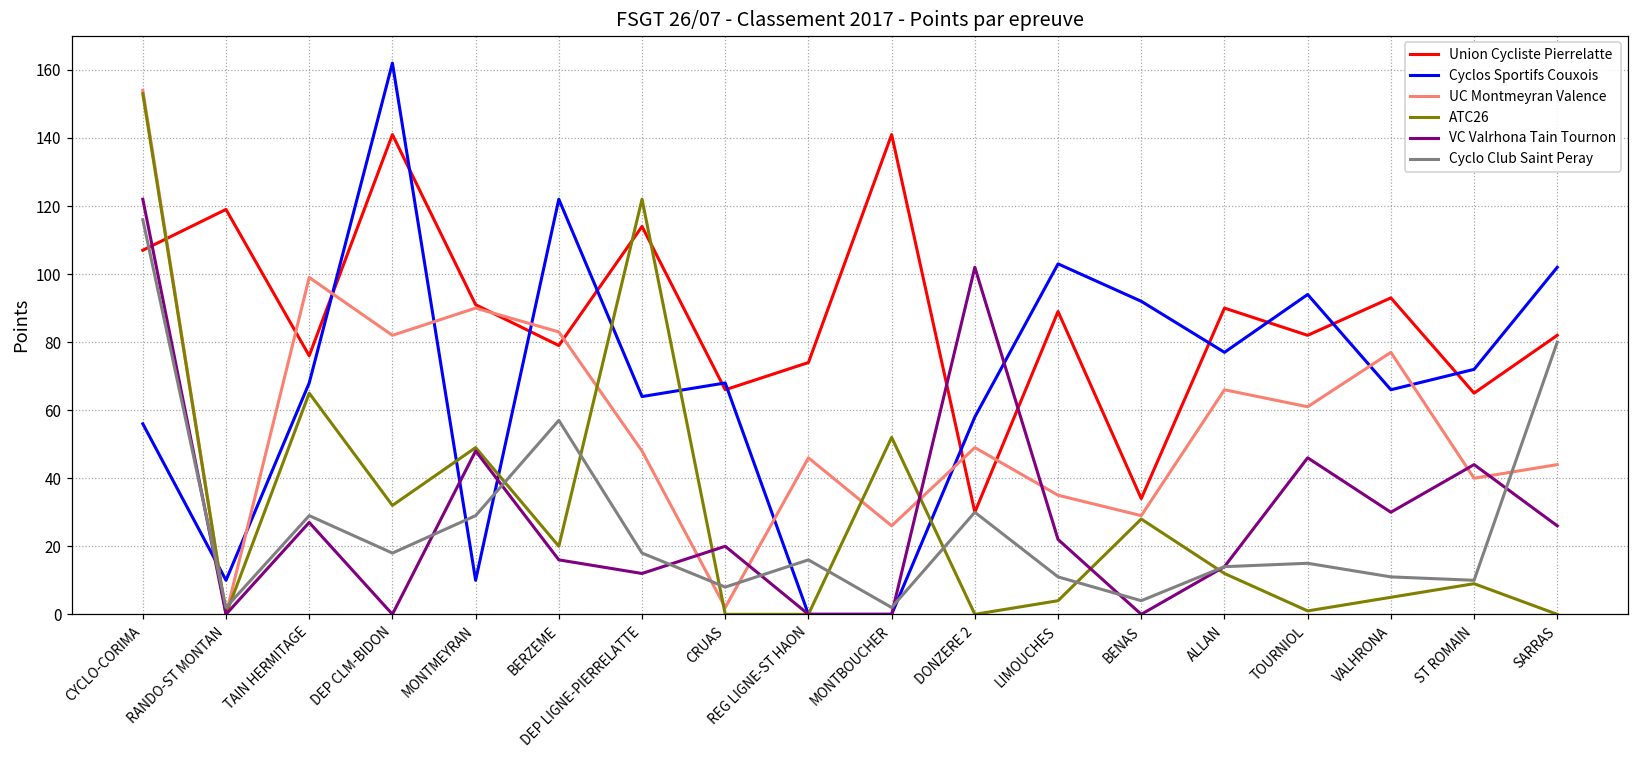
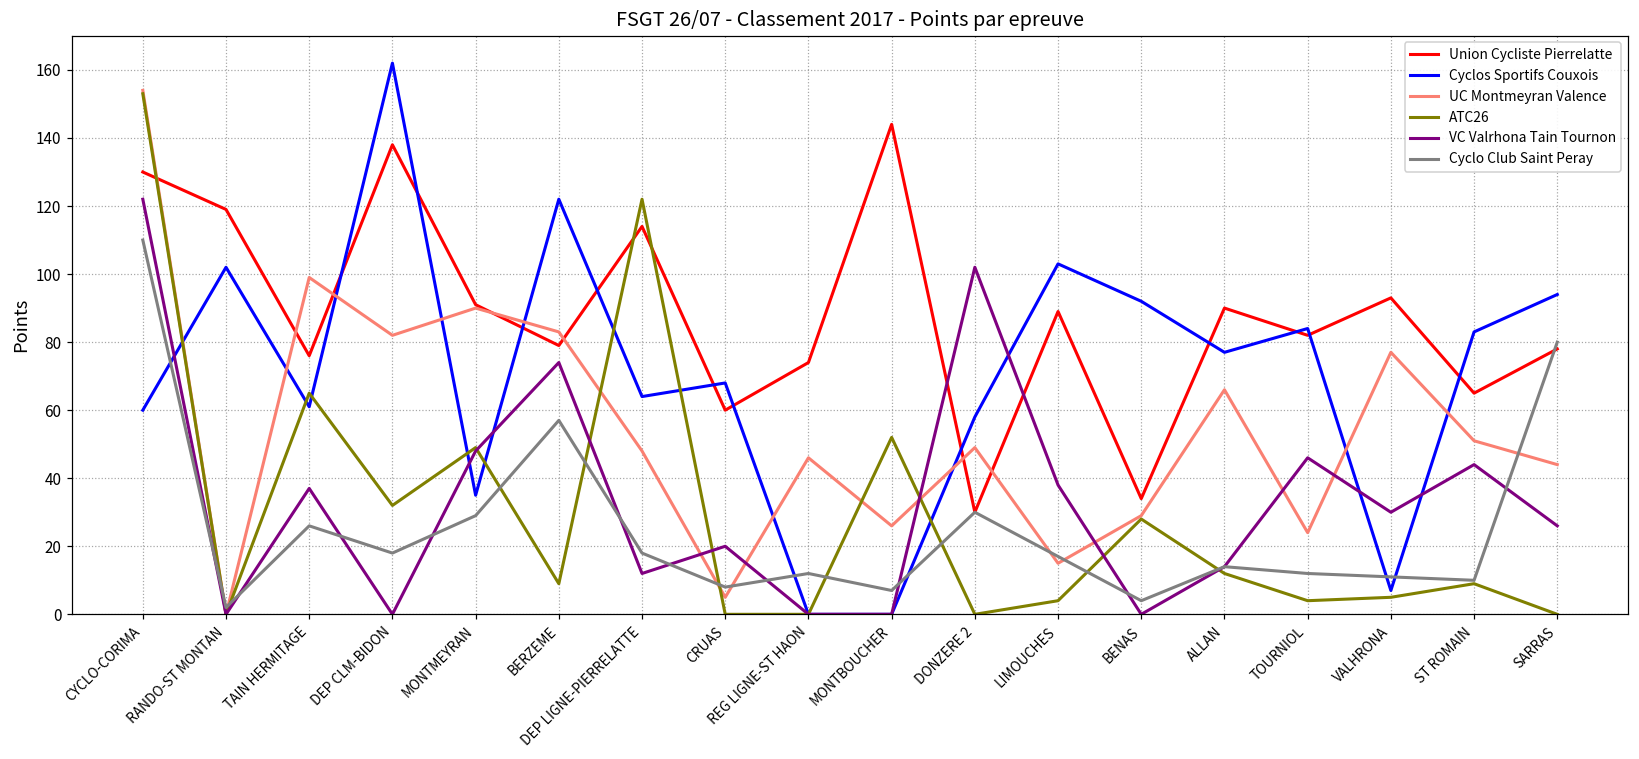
  {
    "Union Cycliste Pierrelatte": {
-     "CYCLO-CORIMA": 107,
+     "CYCLO-CORIMA": 130,
      "RANDO-ST MONTAN": 119,
      "TAIN HERMITAGE": 76,
-     "DEP CLM-BIDON": 141,
+     "DEP CLM-BIDON": 138,
      "MONTMEYRAN": 91,
      "BERZEME": 79,
      "DEP LIGNE-PIERRELATTE": 114,
-     "CRUAS": 66,
+     "CRUAS": 60,
      "REG LIGNE-ST HAON": 74,
-     "MONTBOUCHER": 141,
+     "MONTBOUCHER": 144,
      "LIMOUCHES": 89,
      "BENAS": 34,
      "ALLAN": 90,
      "TOURNIOL": 82,
      "VALHRONA": 93,
      "ST ROMAIN": 65,
-     "SARRAS": 82
+     "SARRAS": 78
    },
    "Cyclos Sportifs Couxois": {
-     "CYCLO-CORIMA": 56,
-     "RANDO-ST MONTAN": 10,
-     "TAIN HERMITAGE": 68,
+     "CYCLO-CORIMA": 60,
+     "RANDO-ST MONTAN": 102,
+     "TAIN HERMITAGE": 61,
      "DEP CLM-BIDON": 162,
-     "MONTMEYRAN": 10,
+     "MONTMEYRAN": 35,
      "BERZEME": 122,
      "DEP LIGNE-PIERRELATTE": 64,
      "CRUAS": 68,
      "DONZERE 2": 58,
      "LIMOUCHES": 103,
      "BENAS": 92,
      "ALLAN": 77,
-     "TOURNIOL": 94,
-     "VALHRONA": 66,
-     "ST ROMAIN": 72,
-     "SARRAS": 102
+     "TOURNIOL": 84,
+     "VALHRONA": 7,
+     "ST ROMAIN": 83,
+     "SARRAS": 94
    },
    "UC Montmeyran Valence": {
      "CYCLO-CORIMA": 154,
      "TAIN HERMITAGE": 99,
      "DEP CLM-BIDON": 82,
      "MONTMEYRAN": 90,
      "BERZEME": 83,
      "DEP LIGNE-PIERRELATTE": 48,
-     "CRUAS": 2,
+     "CRUAS": 5,
      "REG LIGNE-ST HAON": 46,
      "MONTBOUCHER": 26,
      "DONZERE 2": 49,
-     "LIMOUCHES": 35,
+     "LIMOUCHES": 15,
      "BENAS": 29,
      "ALLAN": 66,
-     "TOURNIOL": 61,
+     "TOURNIOL": 24,
      "VALHRONA": 77,
-     "ST ROMAIN": 40,
+     "ST ROMAIN": 51,
      "SARRAS": 44
    },
    "ATC26": {
      "CYCLO-CORIMA": 153,
      "TAIN HERMITAGE": 65,
      "DEP CLM-BIDON": 32,
      "MONTMEYRAN": 49,
-     "BERZEME": 20,
+     "BERZEME": 9,
      "DEP LIGNE-PIERRELATTE": 122,
      "CRUAS": 0,
      "MONTBOUCHER": 52,
      "DONZERE 2": 0,
      "LIMOUCHES": 4,
      "BENAS": 28,
      "ALLAN": 12,
-     "TOURNIOL": 1,
+     "TOURNIOL": 4,
      "VALHRONA": 5,
      "ST ROMAIN": 9,
      "SARRAS": 0
    },
    "VC Valrhona Tain Tournon": {
      "CYCLO-CORIMA": 122,
-     "TAIN HERMITAGE": 27,
+     "TAIN HERMITAGE": 37,
      "DEP CLM-BIDON": 0,
      "MONTMEYRAN": 48,
-     "BERZEME": 16,
+     "BERZEME": 74,
      "DEP LIGNE-PIERRELATTE": 12,
      "CRUAS": 20,
      "DONZERE 2": 102,
-     "LIMOUCHES": 22,
+     "LIMOUCHES": 38,
      "BENAS": 0,
      "TOURNIOL": 46,
      "VALHRONA": 30,
      "ST ROMAIN": 44,
      "SARRAS": 26
    },
    "Cyclo Club Saint Peray": {
-     "CYCLO-CORIMA": 116,
+     "CYCLO-CORIMA": 110,
      "RANDO-ST MONTAN": 2,
-     "TAIN HERMITAGE": 29,
+     "TAIN HERMITAGE": 26,
      "DEP CLM-BIDON": 18,
      "MONTMEYRAN": 29,
      "BERZEME": 57,
      "DEP LIGNE-PIERRELATTE": 18,
      "CRUAS": 8,
-     "REG LIGNE-ST HAON": 16,
-     "MONTBOUCHER": 2,
-     "LIMOUCHES": 11,
+     "REG LIGNE-ST HAON": 12,
+     "MONTBOUCHER": 7,
+     "LIMOUCHES": 17,
      "BENAS": 4,
-     "TOURNIOL": 15,
+     "TOURNIOL": 12,
      "VALHRONA": 11,
      "ST ROMAIN": 10,
      "SARRAS": 80
    }
  }
